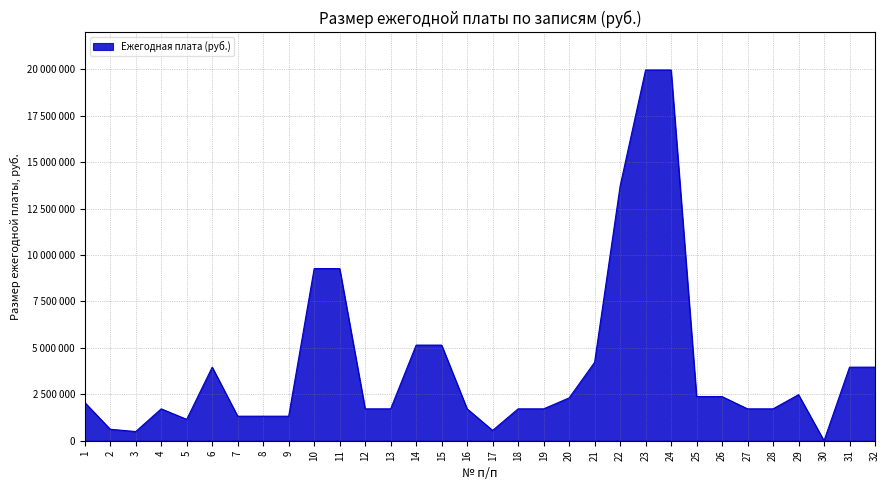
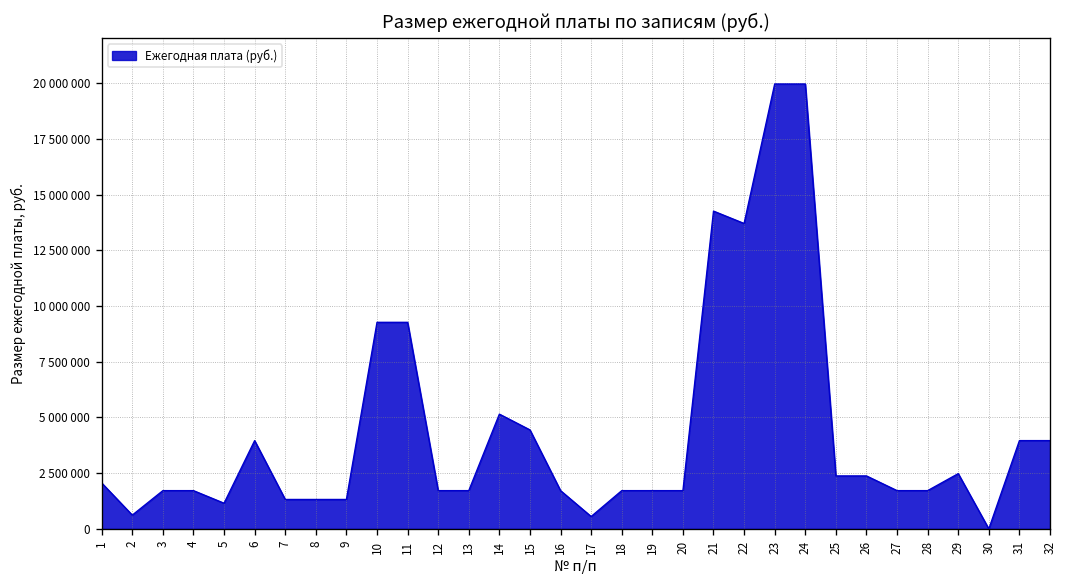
  {
    "1": 2100000,
    "2": 600000,
-   "3": 500000,
+   "3": 1700000,
    "4": 1700000,
    "5": 1200000,
    "6": 4000000,
    "7": 1300000,
    "8": 1300000,
    "9": 1300000,
    "10": 9300000,
    "11": 9300000,
    "12": 1700000,
    "13": 1700000,
    "14": 5100000,
-   "15": 5100000,
+   "15": 4400000,
    "16": 1700000,
    "17": 600000,
    "18": 1700000,
    "19": 1700000,
-   "20": 2300000,
-   "21": 4200000,
+   "20": 1700000,
+   "21": 14300000,
    "22": 13700000,
    "23": 20000000,
    "24": 20000000,
    "25": 2400000,
    "26": 2400000,
    "27": 1700000,
    "28": 1700000,
    "29": 2500000,
    "30": 0,
    "31": 4000000,
    "32": 4000000
  }
